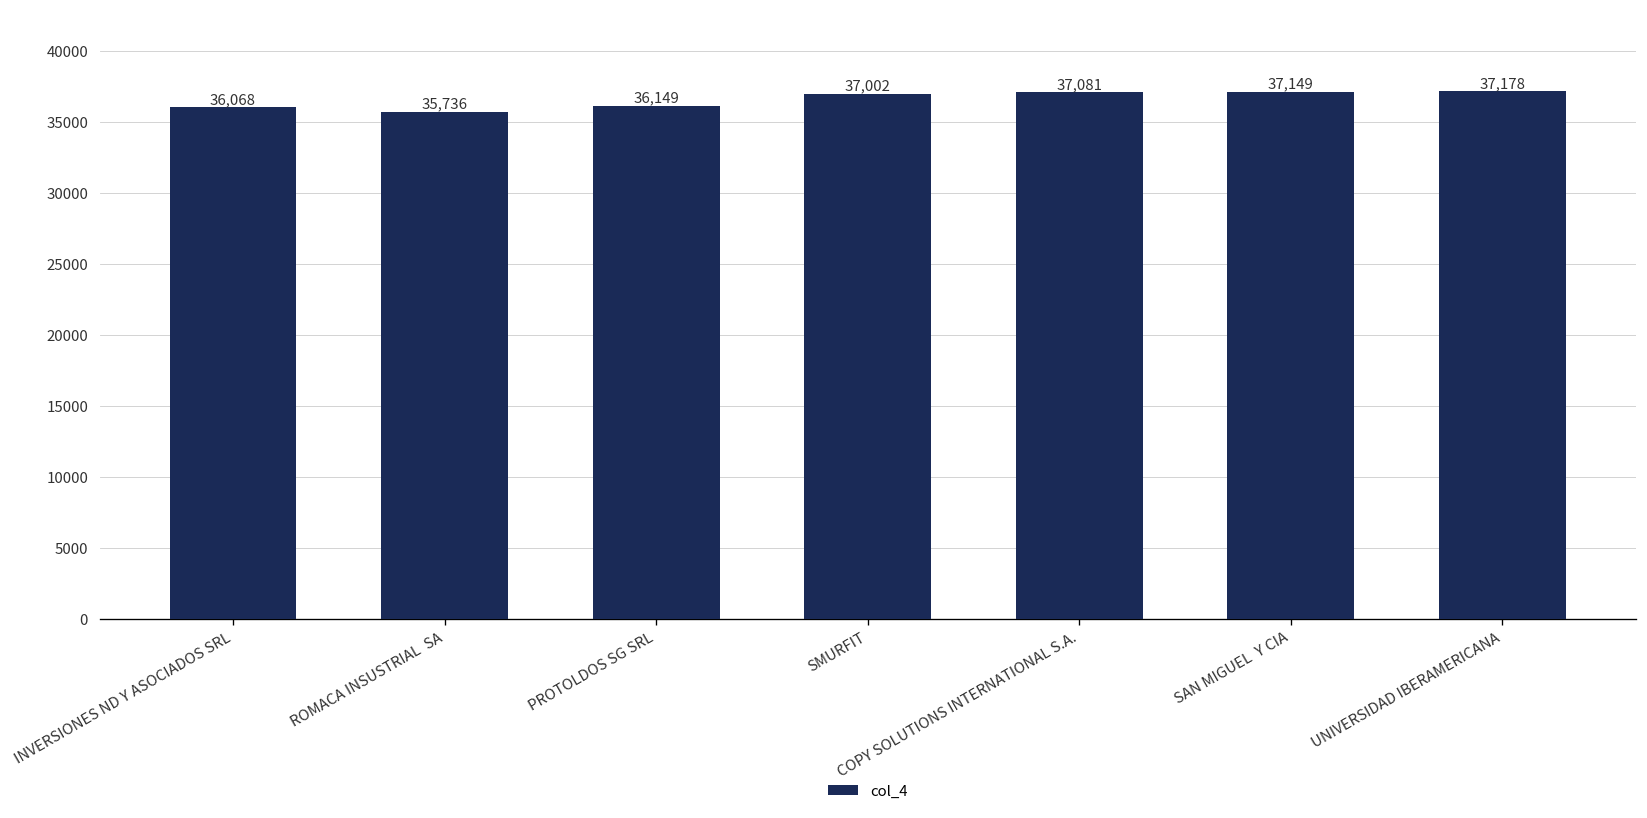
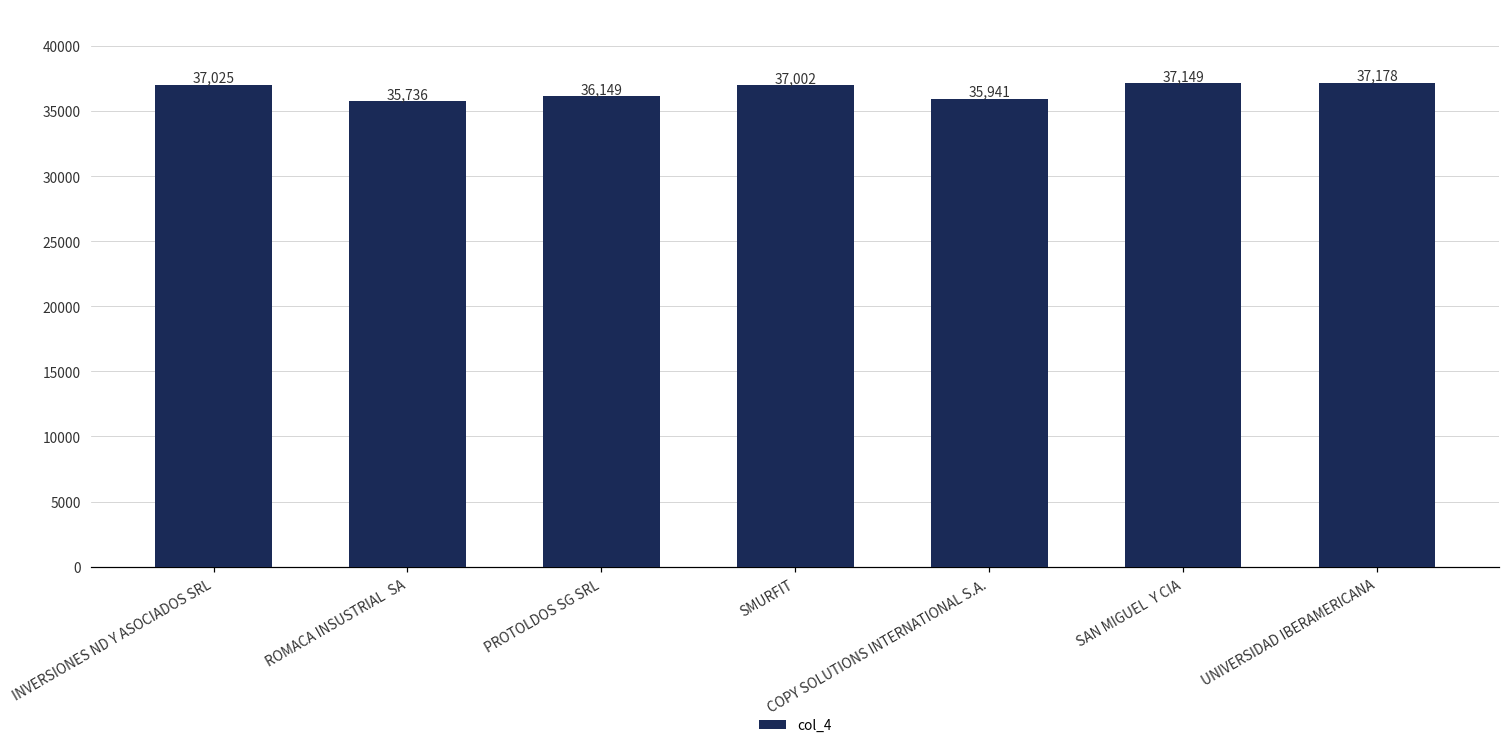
  {
-   "INVERSIONES ND Y ASOCIADOS SRL": "36,068",
+   "INVERSIONES ND Y ASOCIADOS SRL": "37,025",
    "ROMACA INSUSTRIAL SA": "35,736",
    "PROTOLDOS SG SRL": "36,149",
    "SMURFIT": "37,002",
-   "COPY SOLUTIONS INTERNATIONAL S.A.": "37,081",
+   "COPY SOLUTIONS INTERNATIONAL S.A.": "35,941",
    "SAN MIGUEL Y CIA": "37,149",
    "UNIVERSIDAD IBERAMERICANA": "37,178"
  }
